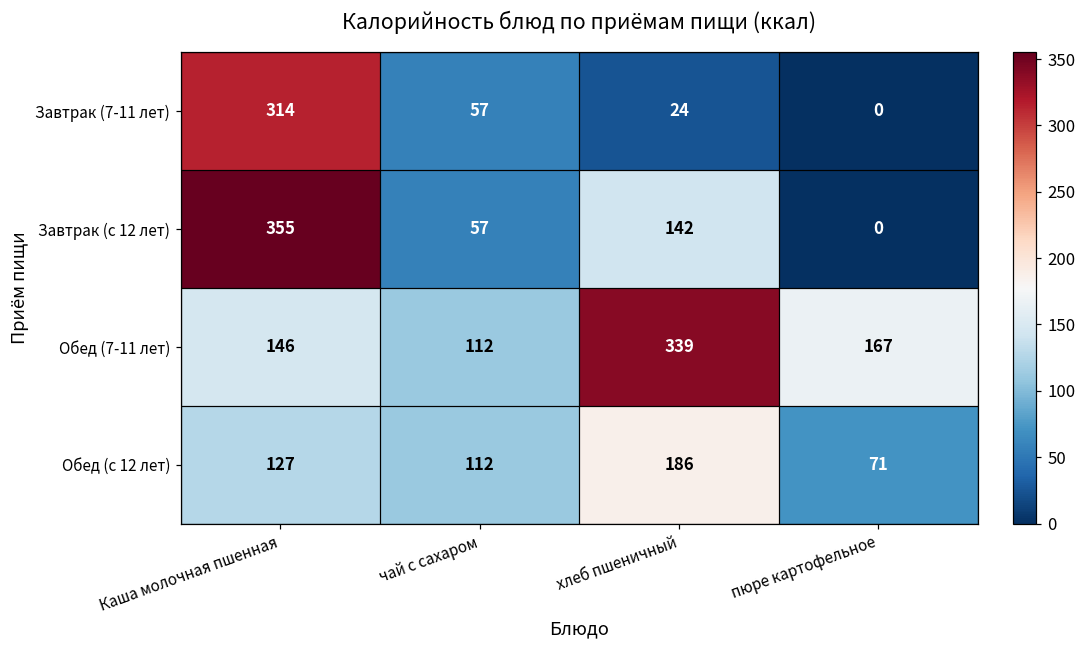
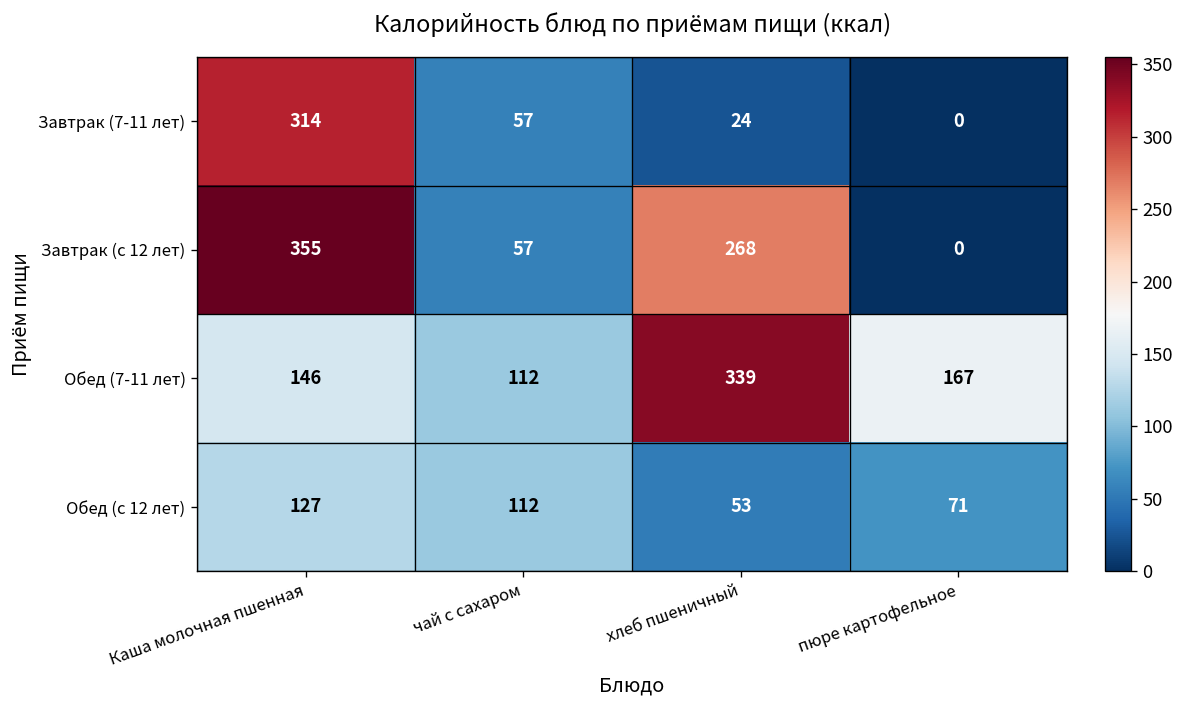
  {
    "Завтрак (7-11 лет)": {
      "Каша молочная пшенная": 314,
      "чай с сахаром": 57,
      "хлеб пшеничный": 24,
      "пюре картофельное": 0
    },
    "Завтрак (с 12 лет)": {
      "Каша молочная пшенная": 355,
      "чай с сахаром": 57,
-     "хлеб пшеничный": 142,
+     "хлеб пшеничный": 268,
      "пюре картофельное": 0
    },
    "Обед (7-11 лет)": {
      "Каша молочная пшенная": 146,
      "чай с сахаром": 112,
      "хлеб пшеничный": 339,
      "пюре картофельное": 167
    },
    "Обед (с 12 лет)": {
      "Каша молочная пшенная": 127,
      "чай с сахаром": 112,
-     "хлеб пшеничный": 186,
+     "хлеб пшеничный": 53,
      "пюре картофельное": 71
    }
  }
